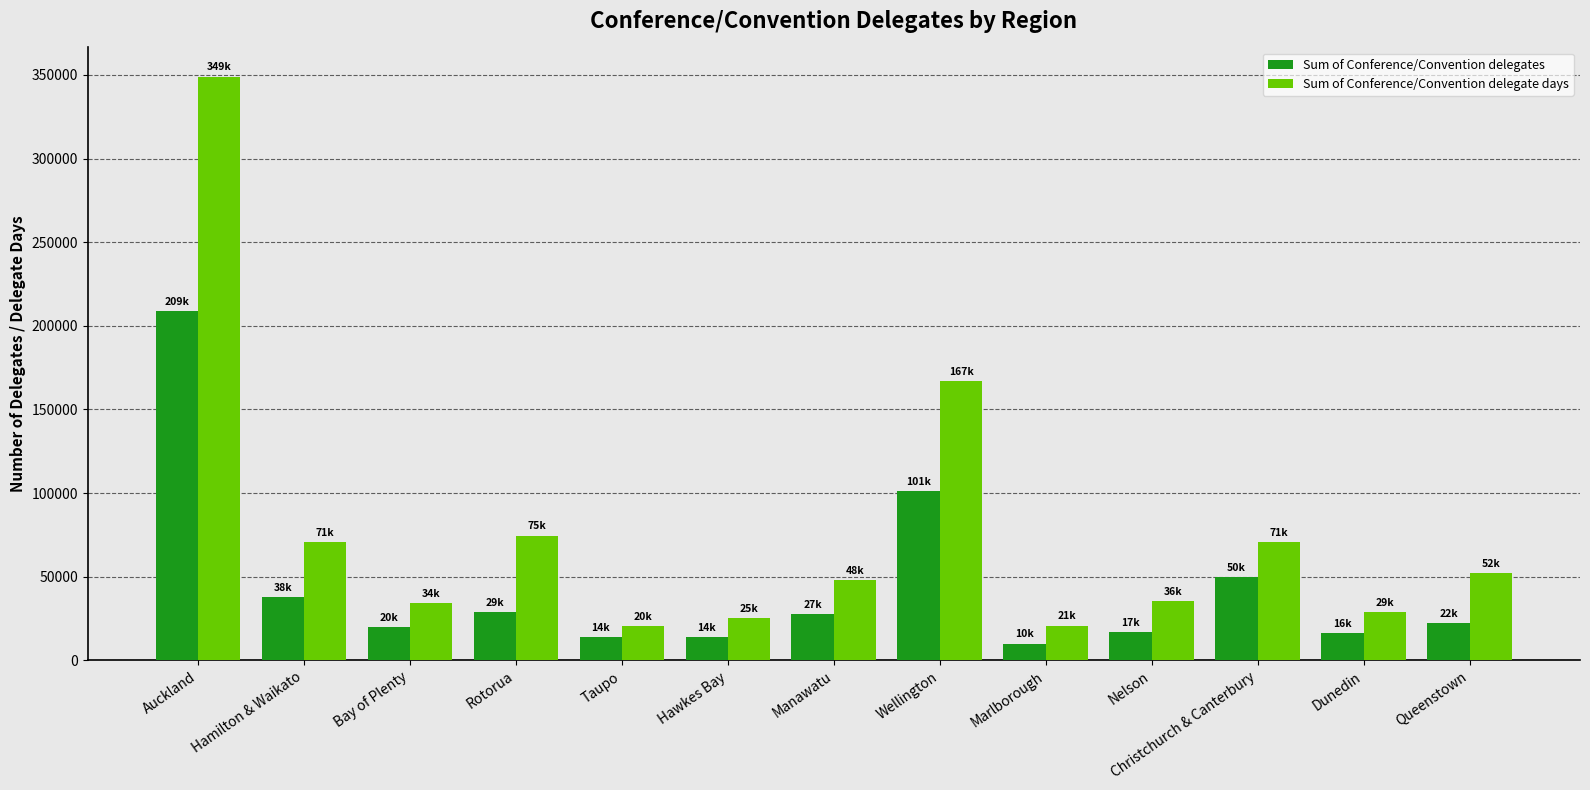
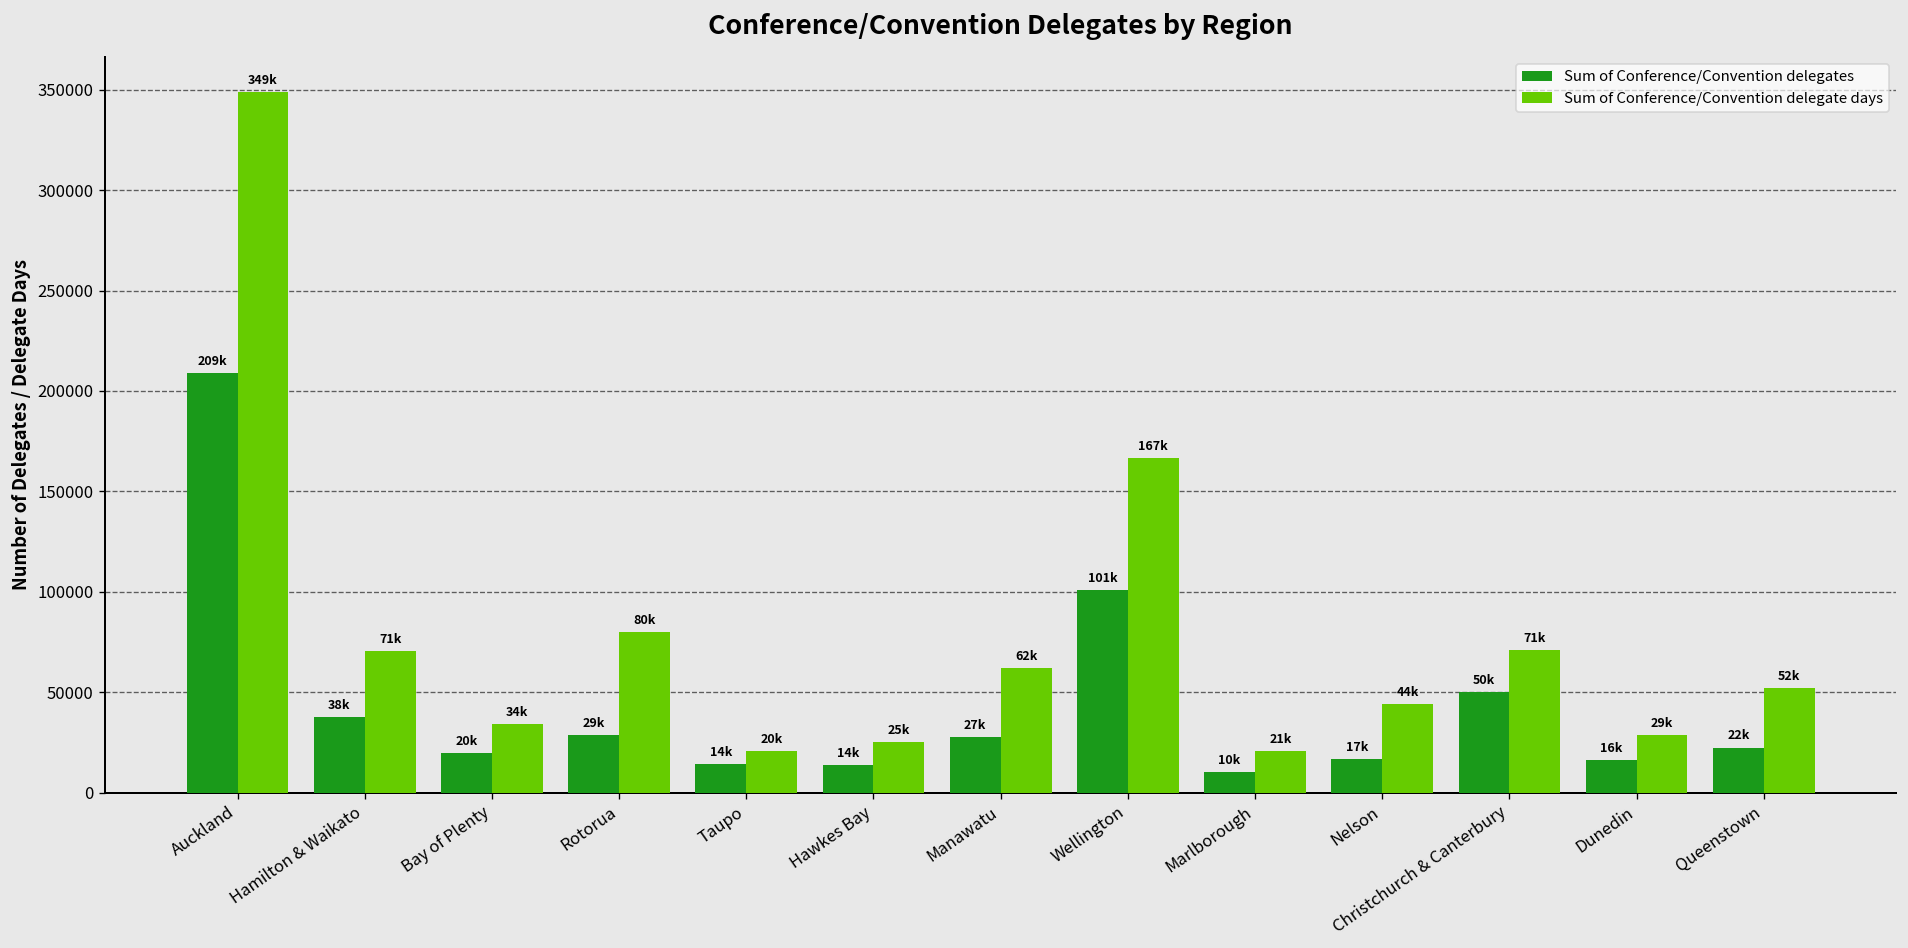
  {
    "Sum of Conference/Convention delegates": {
      "Auckland": "209k",
      "Hamilton & Waikato": "38k",
      "Bay of Plenty": "20k",
      "Rotorua": "29k",
      "Taupo": "14k",
      "Hawkes Bay": "14k",
      "Manawatu": "27k",
      "Wellington": "101k",
      "Marlborough": "10k",
      "Nelson": "17k",
      "Christchurch & Canterbury": "50k",
      "Dunedin": "16k",
      "Queenstown": "22k"
    },
    "Sum of Conference/Convention delegate days": {
      "Auckland": "349k",
      "Hamilton & Waikato": "71k",
      "Bay of Plenty": "34k",
-     "Rotorua": "75k",
+     "Rotorua": "80k",
      "Taupo": "20k",
      "Hawkes Bay": "25k",
-     "Manawatu": "48k",
+     "Manawatu": "62k",
      "Wellington": "167k",
      "Marlborough": "21k",
-     "Nelson": "36k",
+     "Nelson": "44k",
      "Christchurch & Canterbury": "71k",
      "Dunedin": "29k",
      "Queenstown": "52k"
    }
  }
